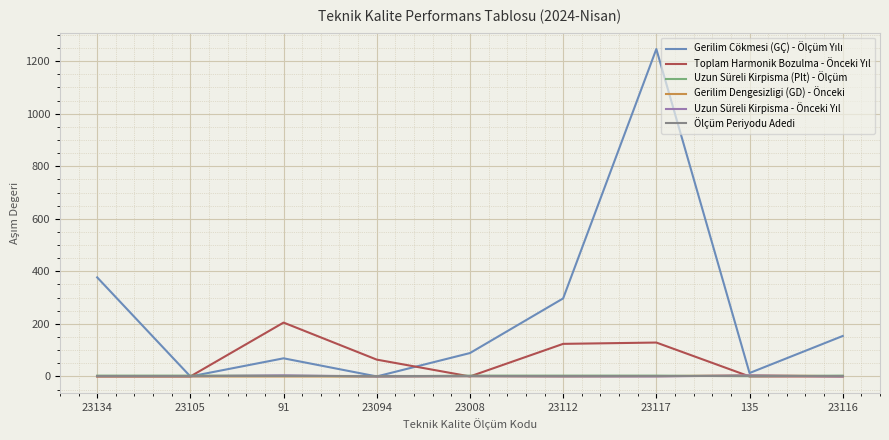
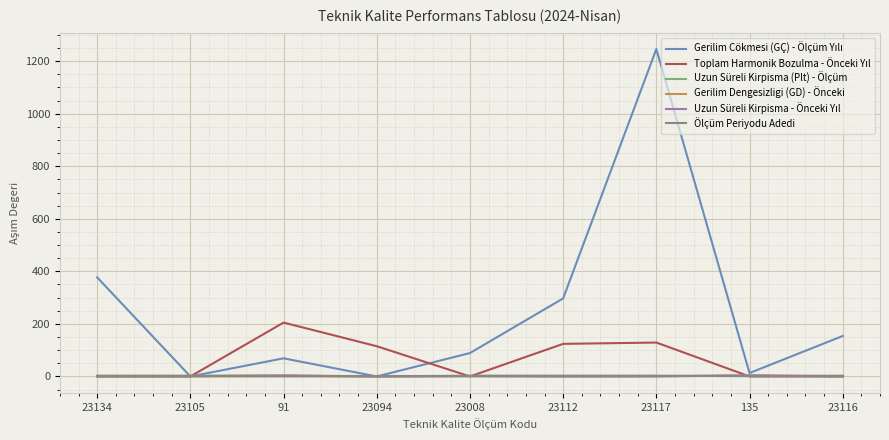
  {
    "Toplam Harmonik Bozulma - Önceki Yıl": {
      "91": 210,
-     "23094": 60,
+     "23094": 120,
      "23112": 120,
      "23117": 130
    }
  }
